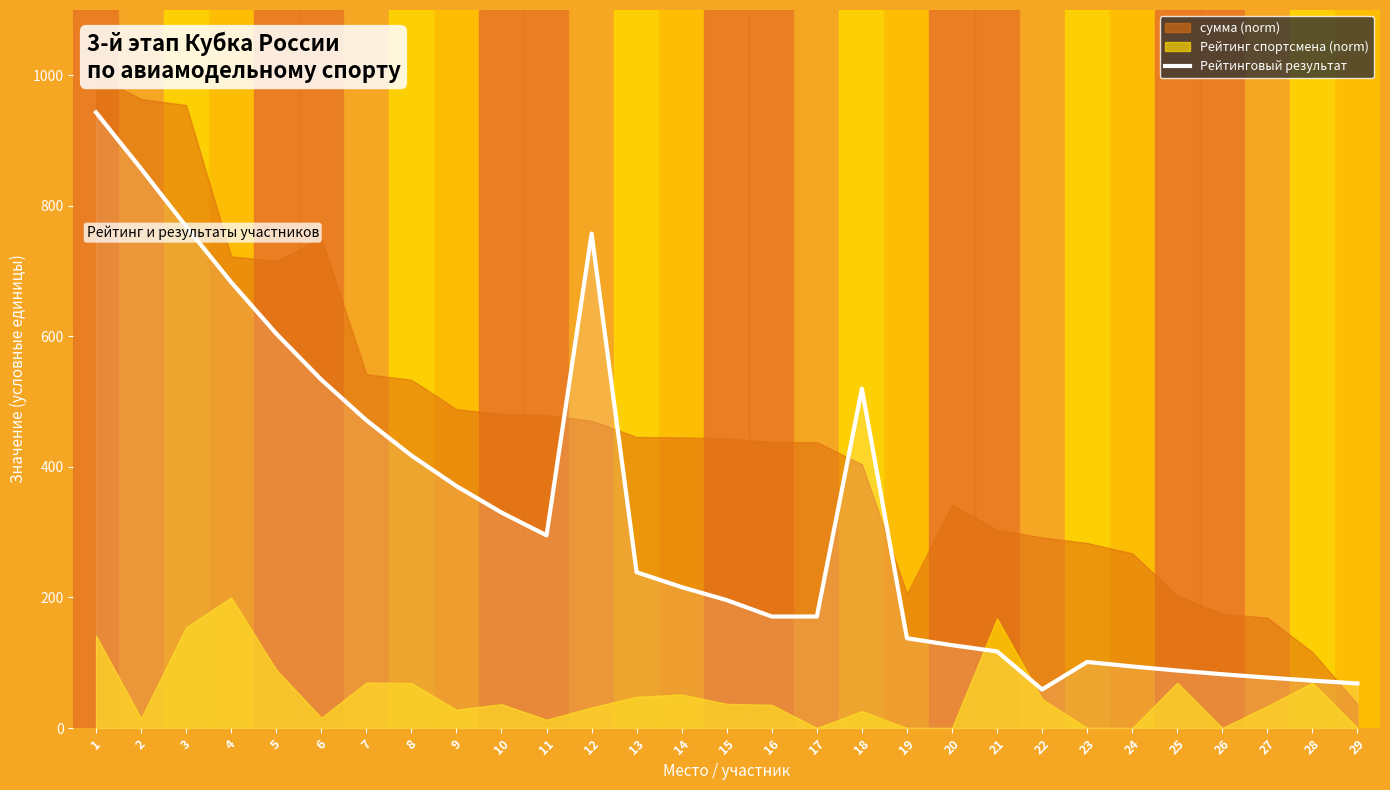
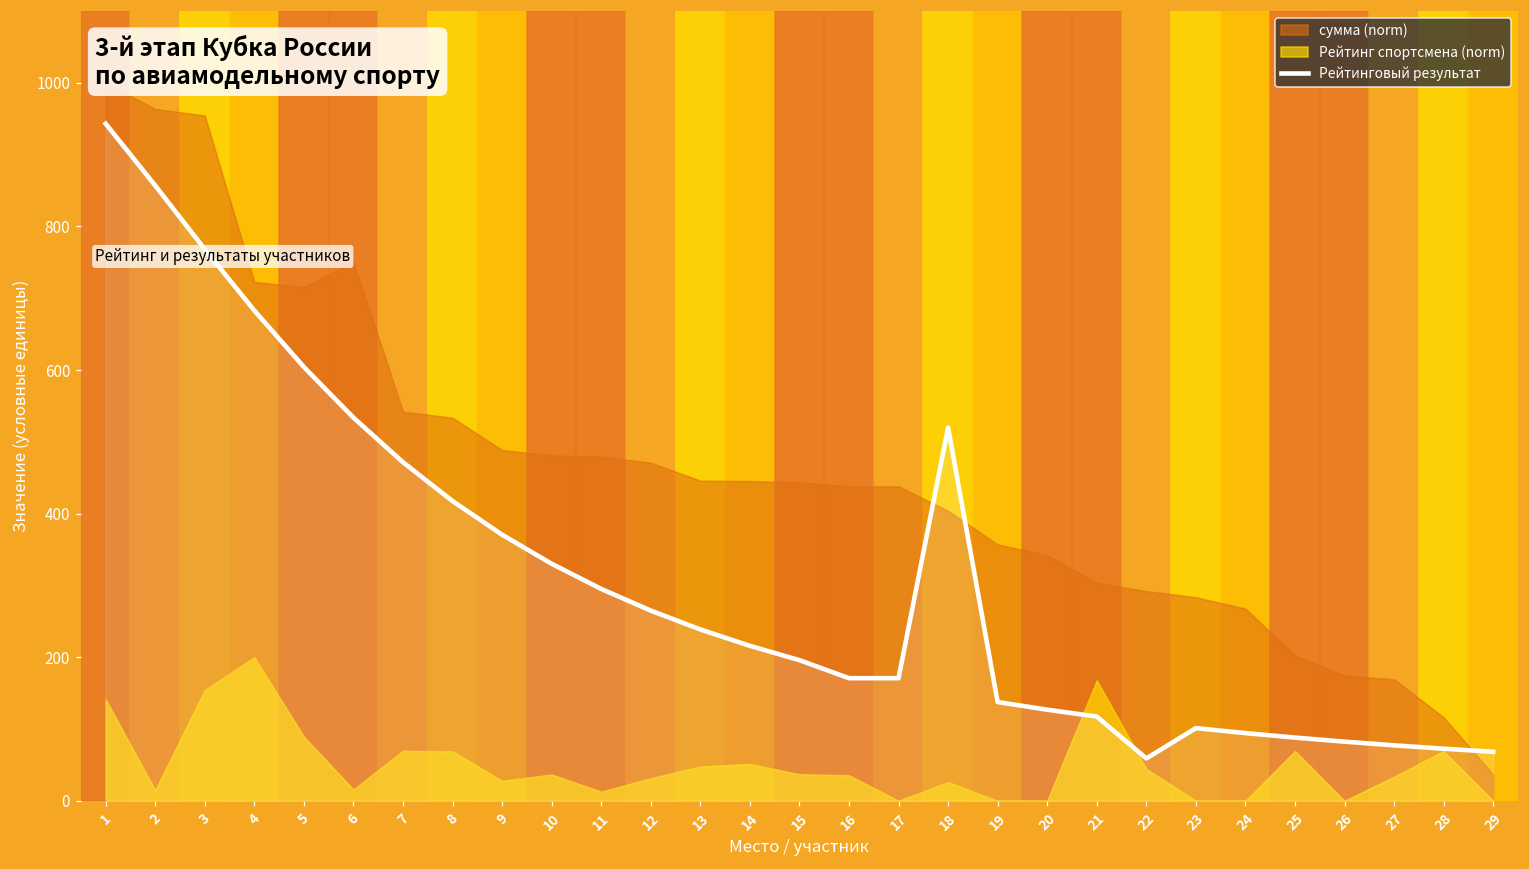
  {
    "Рейтинговый результат": {
      "1": 940,
      "2": 860,
      "4": 680,
      "5": 600,
      "6": 530,
      "7": 470,
      "8": 420,
      "9": 370,
      "10": 330,
      "11": 300,
-     "12": 760,
+     "12": 260,
      "13": 240,
      "14": 220,
      "15": 200,
      "16": 170,
      "17": 170,
      "18": 520,
      "19": 140,
      "20": 130,
      "21": 120,
      "22": 60,
      "23": 100,
      "24": 90,
      "25": 90,
      "26": 80,
      "27": 80,
      "29": 70
    },
    "сумма (norm)": {
      "2": 960,
      "3": 950,
      "4": 720,
      "5": 720,
      "7": 540,
      "8": 530,
      "9": 490,
      "10": 480,
      "11": 480,
      "12": 470,
      "13": 450,
      "14": 450,
      "15": 440,
      "16": 440,
      "17": 440,
      "18": 400,
-     "19": 210,
+     "19": 360,
      "20": 340,
      "21": 300,
      "22": 290,
      "23": 280,
      "24": 270,
      "25": 200,
      "26": 170,
      "27": 170,
      "28": 120,
      "29": 40
    },
    "Рейтинг спортсмена (norm)": {
      "1": 140,
      "2": 10,
      "3": 150,
      "4": 200,
      "5": 90,
      "6": 20,
      "7": 70,
      "8": 70,
      "9": 30,
      "10": 40,
      "11": 10,
      "12": 30,
      "13": 50,
      "14": 50,
      "15": 40,
      "16": 40,
      "17": 0,
      "18": 30,
      "19": 0,
      "20": 0,
      "21": 170,
      "22": 40,
      "23": 0,
      "24": 0,
      "25": 70,
      "26": 0,
      "27": 30,
      "29": 0
    }
  }
